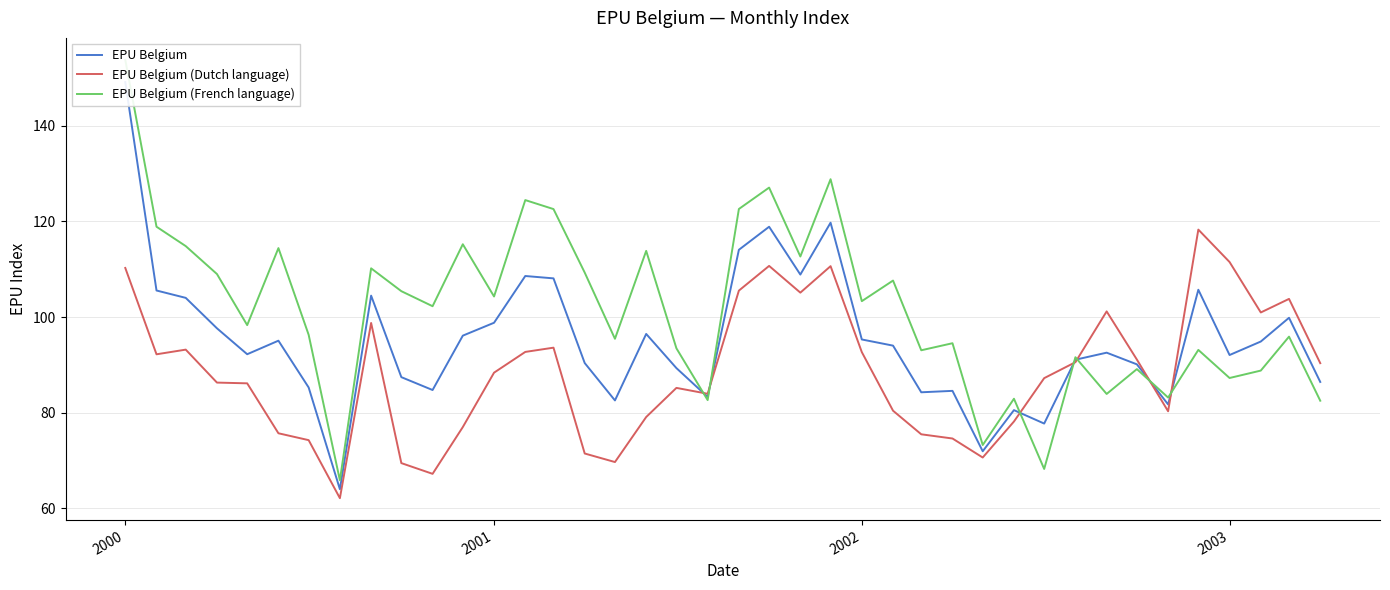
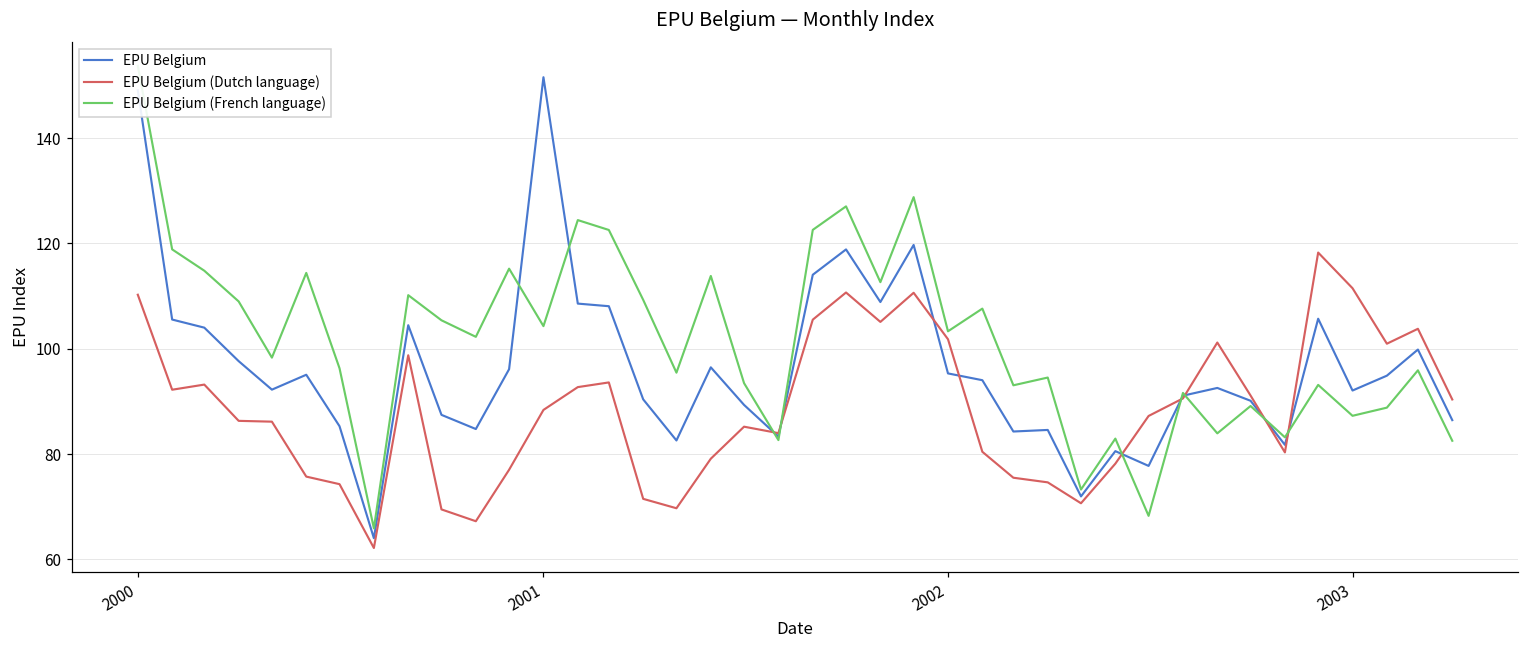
  {
    "EPU Belgium": {
-     "2001": 99,
+     "2001": 152,
      "2002": 95,
      "2003": 92
    },
    "EPU Belgium (Dutch language)": {
      "2000": 110,
      "2001": 88,
-     "2002": 93,
+     "2002": 102,
      "2003": 111
    },
    "EPU Belgium (French language)": {
      "2001": 104,
      "2002": 103,
      "2003": 87
    }
  }
